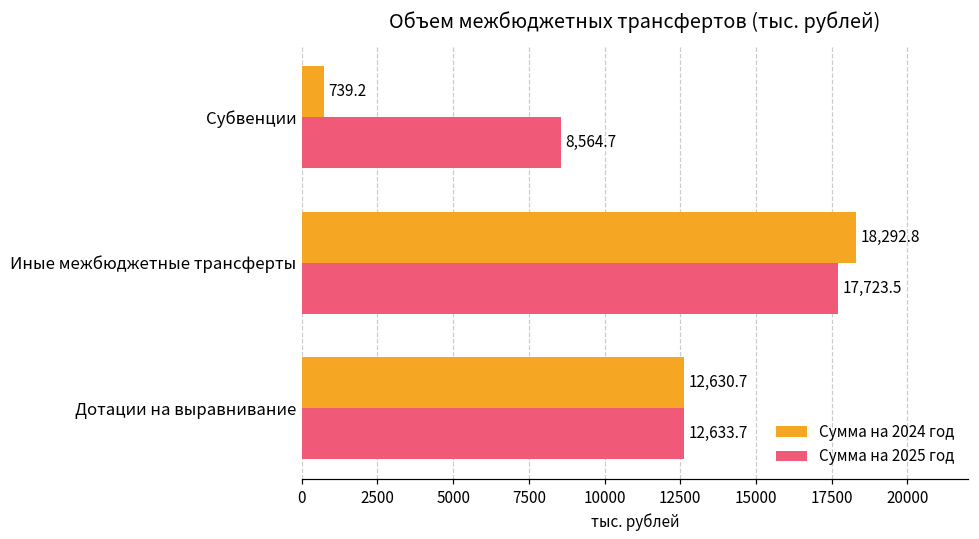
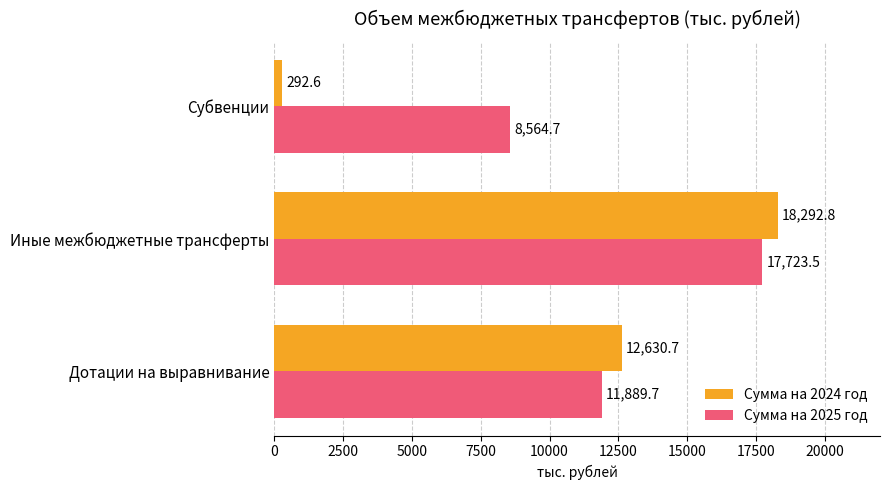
  {
    "Сумма на 2024 год": {
-     "Субвенции": "739.2",
+     "Субвенции": "292.6",
      "Иные межбюджетные трансферты": "18,292.8",
      "Дотации на выравнивание": "12,630.7"
    },
    "Сумма на 2025 год": {
      "Субвенции": "8,564.7",
      "Иные межбюджетные трансферты": "17,723.5",
-     "Дотации на выравнивание": "12,633.7"
+     "Дотации на выравнивание": "11,889.7"
    }
  }
